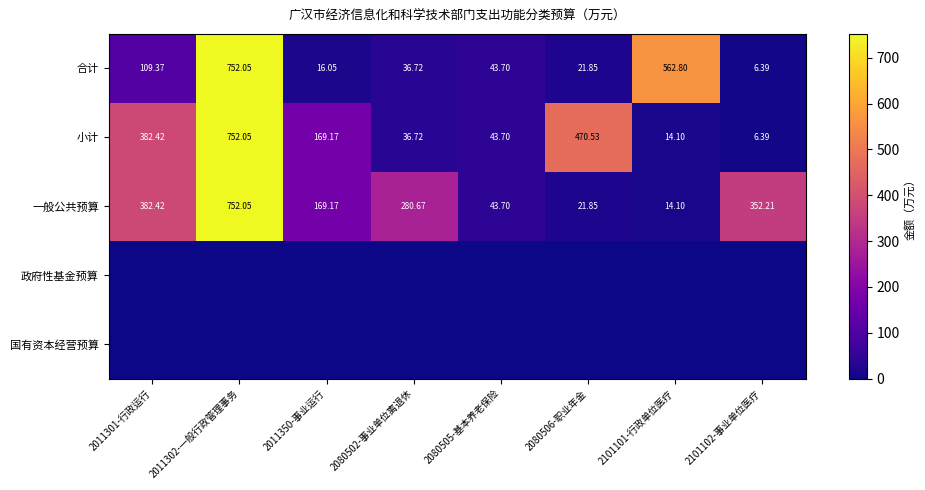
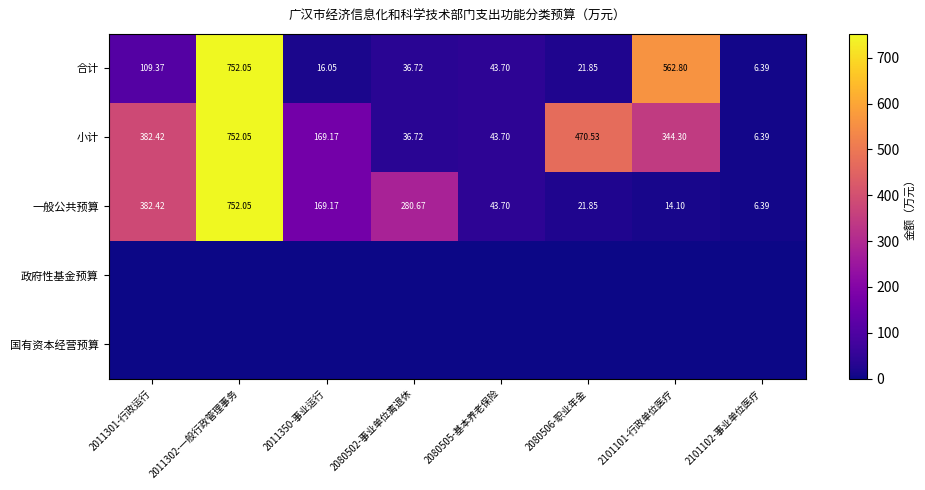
  {
    "合计": {
      "2011301-行政运行": 109.37,
      "2011302-一般行政管理事务": 752.05,
      "2011350-事业运行": 16.05,
      "2080502-事业单位离退休": 36.72,
      "2080505-基本养老保险": 43.70,
      "2080506-职业年金": 21.85,
      "2101101-行政单位医疗": 562.80,
      "2101102-事业单位医疗": 6.39
    },
    "小计": {
      "2011301-行政运行": 382.42,
      "2011302-一般行政管理事务": 752.05,
      "2011350-事业运行": 169.17,
      "2080502-事业单位离退休": 36.72,
      "2080505-基本养老保险": 43.70,
      "2080506-职业年金": 470.53,
-     "2101101-行政单位医疗": 14.10,
+     "2101101-行政单位医疗": 344.30,
      "2101102-事业单位医疗": 6.39
    },
    "一般公共预算": {
      "2011301-行政运行": 382.42,
      "2011302-一般行政管理事务": 752.05,
      "2011350-事业运行": 169.17,
      "2080502-事业单位离退休": 280.67,
      "2080505-基本养老保险": 43.70,
      "2080506-职业年金": 21.85,
      "2101101-行政单位医疗": 14.10,
-     "2101102-事业单位医疗": 352.21
+     "2101102-事业单位医疗": 6.39
    }
  }
